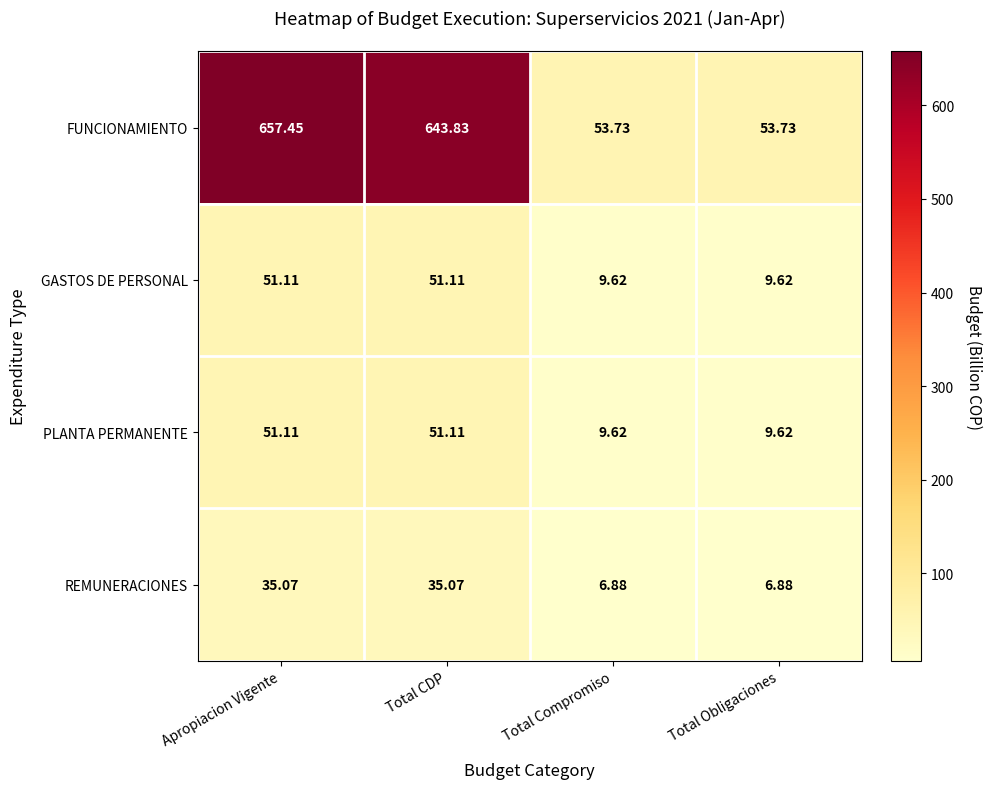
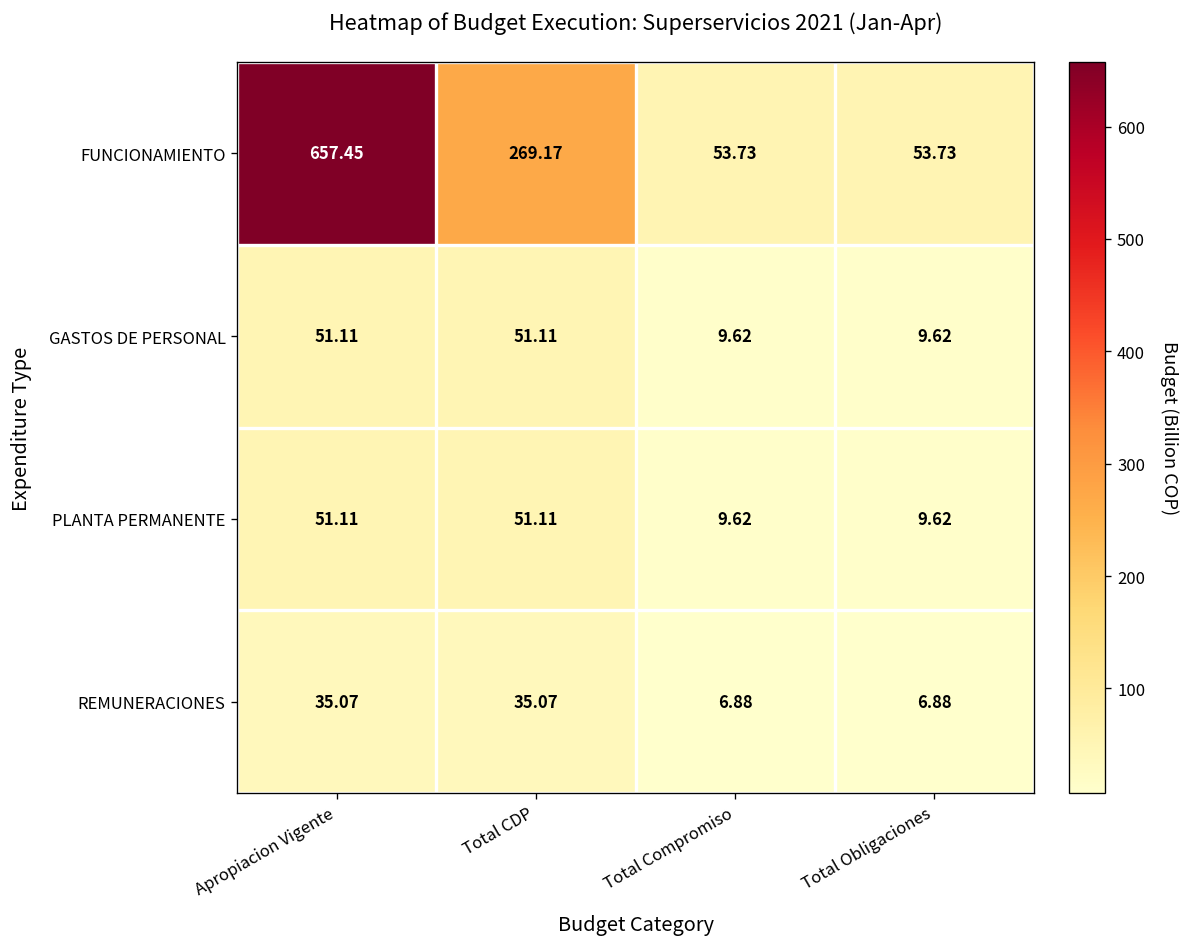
  {
    "FUNCIONAMIENTO": {
      "Apropiacion Vigente": 657.45,
-     "Total CDP": 643.83,
+     "Total CDP": 269.17,
      "Total Compromiso": 53.73,
      "Total Obligaciones": 53.73
    },
    "GASTOS DE PERSONAL": {
      "Apropiacion Vigente": 51.11,
      "Total CDP": 51.11,
      "Total Compromiso": 9.62,
      "Total Obligaciones": 9.62
    },
    "PLANTA PERMANENTE": {
      "Apropiacion Vigente": 51.11,
      "Total CDP": 51.11,
      "Total Compromiso": 9.62,
      "Total Obligaciones": 9.62
    },
    "REMUNERACIONES": {
      "Apropiacion Vigente": 35.07,
      "Total CDP": 35.07,
      "Total Compromiso": 6.88,
      "Total Obligaciones": 6.88
    }
  }
